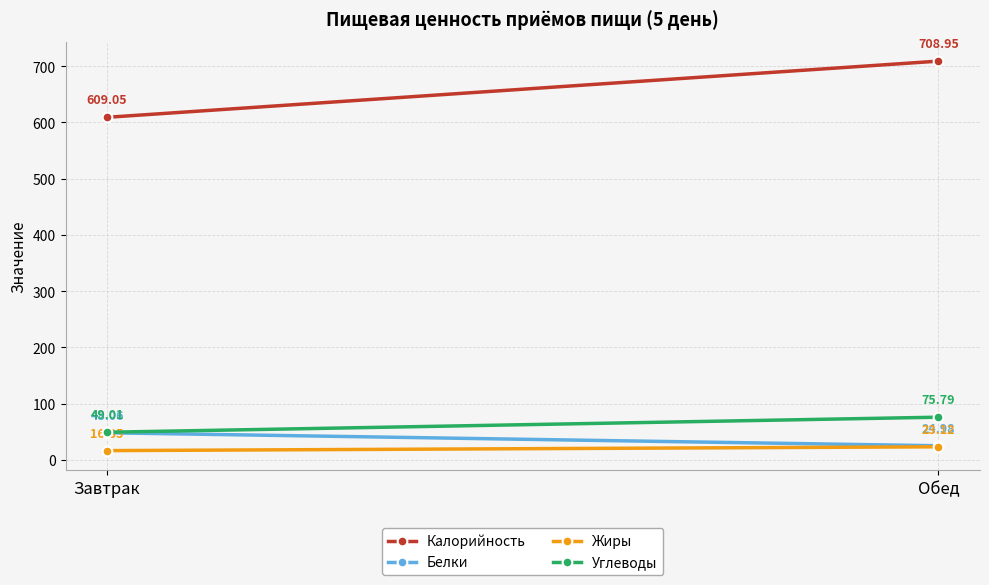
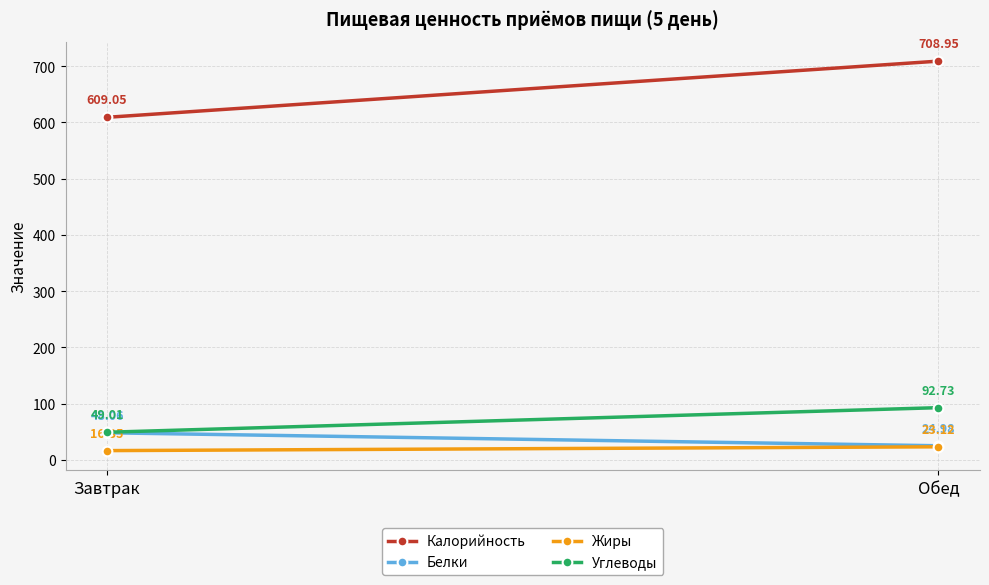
  {
    "Калорийность": {
      "Завтрак": 609.05,
      "Обед": 708.95
    },
    "Углеводы": {
-     "Обед": 75.79
+     "Обед": 92.73
    }
  }
